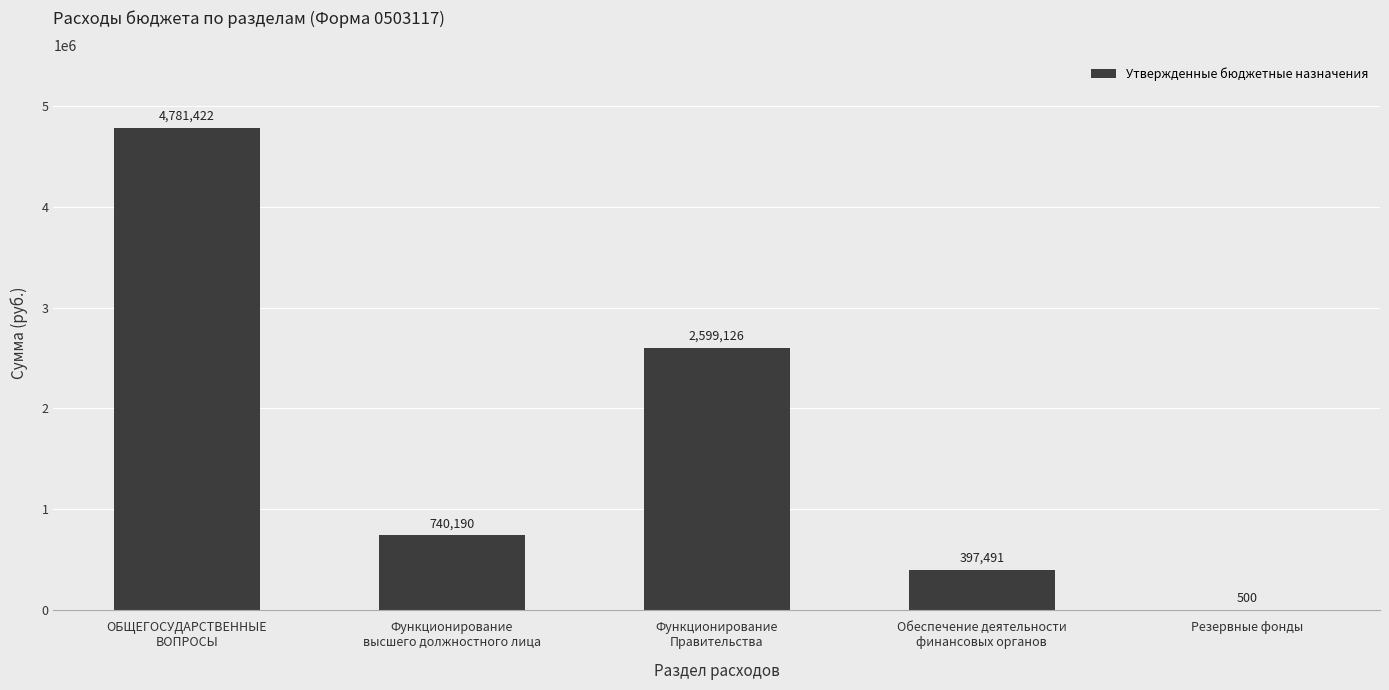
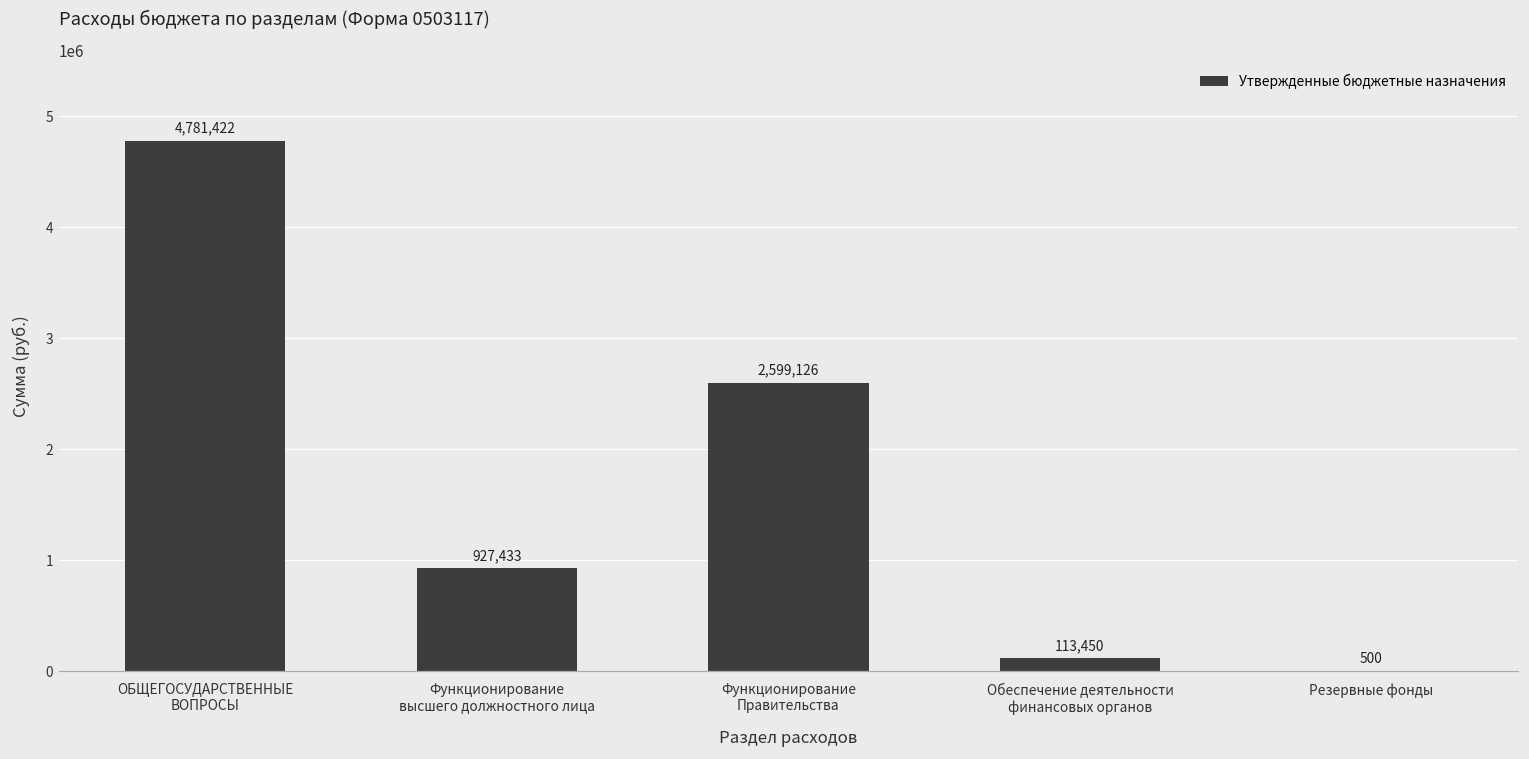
  {
    "ОБЩЕГОСУДАРСТВЕННЫЕ ВОПРОСЫ": "4,781,422",
-   "Функционирование высшего должностного лица": "740,190",
+   "Функционирование высшего должностного лица": "927,433",
    "Функционирование Правительства": "2,599,126",
-   "Обеспечение деятельности финансовых органов": "397,491",
+   "Обеспечение деятельности финансовых органов": "113,450",
    "Резервные фонды": "500"
  }
